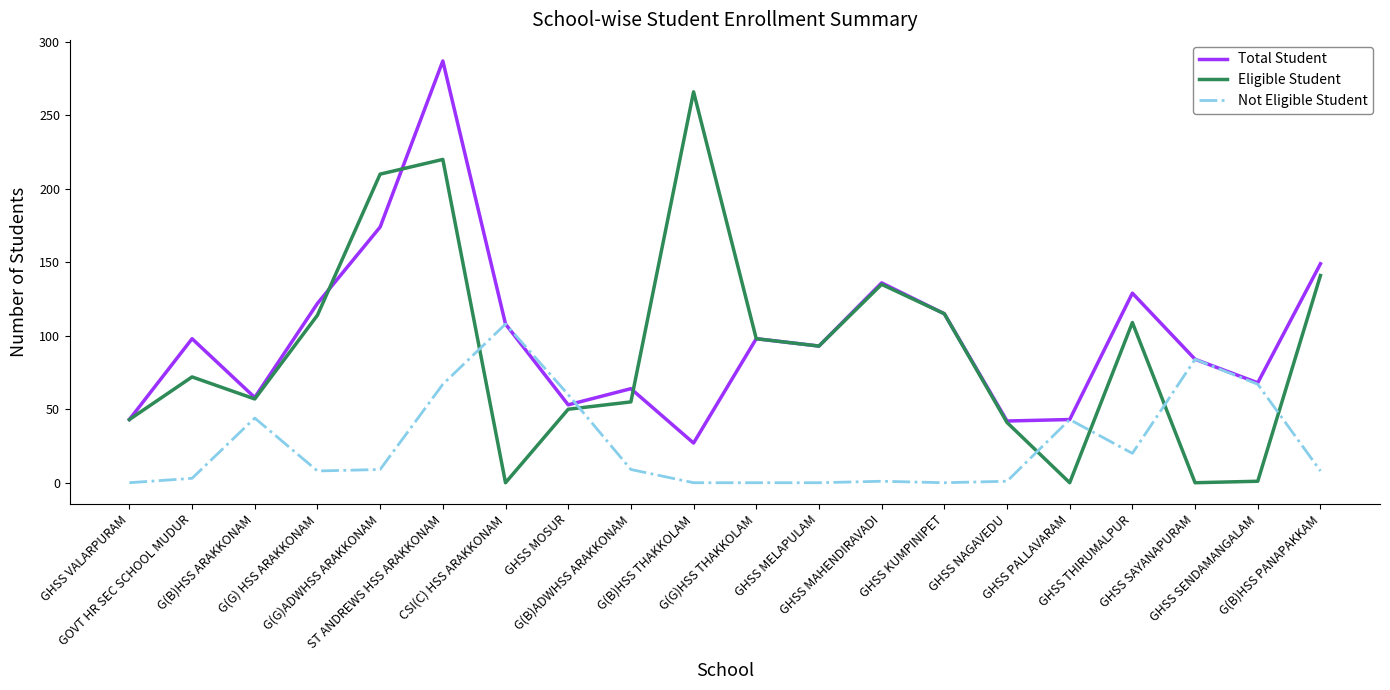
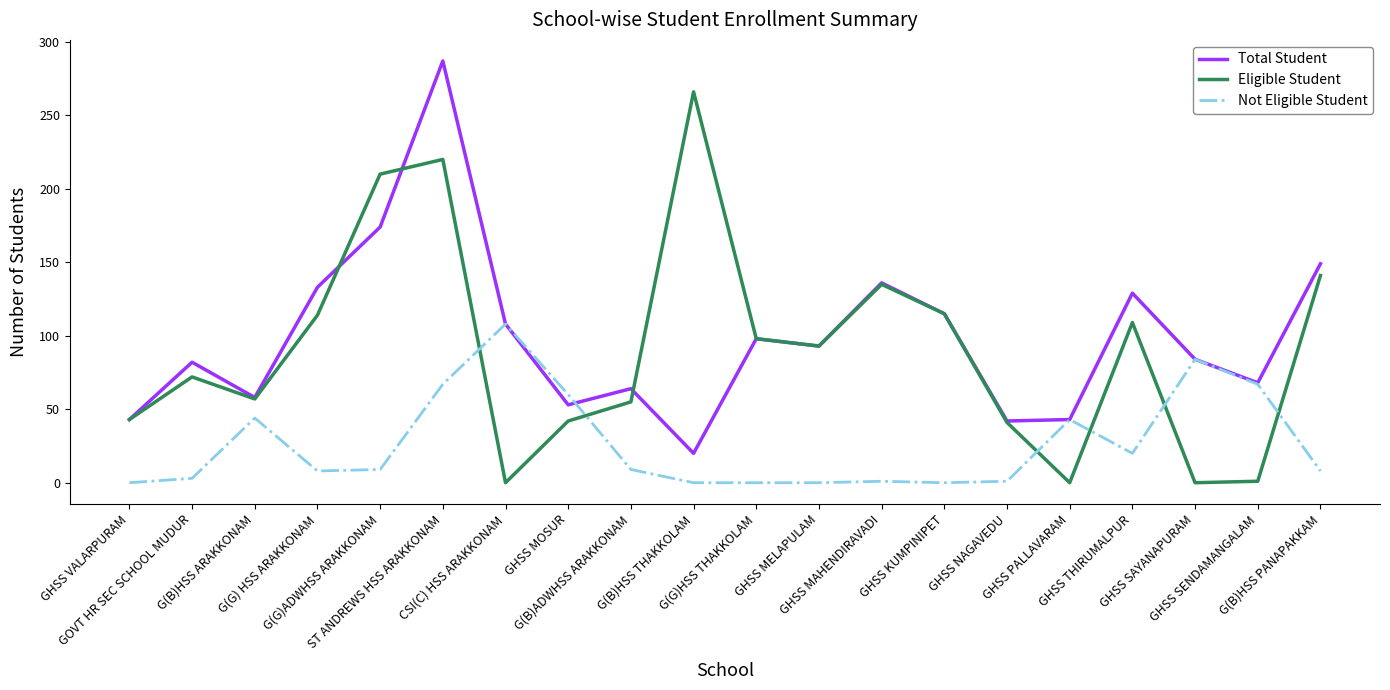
  {
    "Total Student": {
-     "GOVT HR SEC SCHOOL MUDUR": 98,
-     "G(G) HSS ARAKKONAM": 122,
+     "GOVT HR SEC SCHOOL MUDUR": 82,
+     "G(G) HSS ARAKKONAM": 133,
      "G(G)ADWHSS ARAKKONAM": 174,
      "ST ANDREWS HSS ARAKKONAM": 287,
      "GHSS MOSUR": 53,
      "G(B)ADWHSS ARAKKONAM": 64,
-     "G(B)HSS THAKKOLAM": 27,
+     "G(B)HSS THAKKOLAM": 20,
      "GHSS THIRUMALPUR": 129,
      "G(B)HSS PANAPAKKAM": 149
    },
    "Eligible Student": {
      "GOVT HR SEC SCHOOL MUDUR": 72,
      "G(G) HSS ARAKKONAM": 114,
      "G(G)ADWHSS ARAKKONAM": 210,
      "ST ANDREWS HSS ARAKKONAM": 220,
      "CSI(C) HSS ARAKKONAM": 0,
-     "GHSS MOSUR": 50,
+     "GHSS MOSUR": 42,
      "G(B)ADWHSS ARAKKONAM": 55,
      "G(B)HSS THAKKOLAM": 266,
      "GHSS PALLAVARAM": 0,
      "GHSS THIRUMALPUR": 109,
      "GHSS SAYANAPURAM": 0,
      "GHSS SENDAMANGALAM": 1,
      "G(B)HSS PANAPAKKAM": 141
    },
    "Not Eligible Student": {
      "GHSS VALARPURAM": 0,
      "GOVT HR SEC SCHOOL MUDUR": 3,
      "G(B)HSS ARAKKONAM": 44,
      "G(G) HSS ARAKKONAM": 8,
      "G(G)ADWHSS ARAKKONAM": 9,
      "ST ANDREWS HSS ARAKKONAM": 67,
      "GHSS MOSUR": 60,
      "G(B)ADWHSS ARAKKONAM": 9,
      "G(B)HSS THAKKOLAM": 0,
      "G(G)HSS THAKKOLAM": 0,
      "GHSS MELAPULAM": 0,
      "GHSS MAHENDIRAVADI": 1,
      "GHSS KUMPINIPET": 0,
      "GHSS NAGAVEDU": 1,
      "GHSS THIRUMALPUR": 20,
      "G(B)HSS PANAPAKKAM": 8
    }
  }
